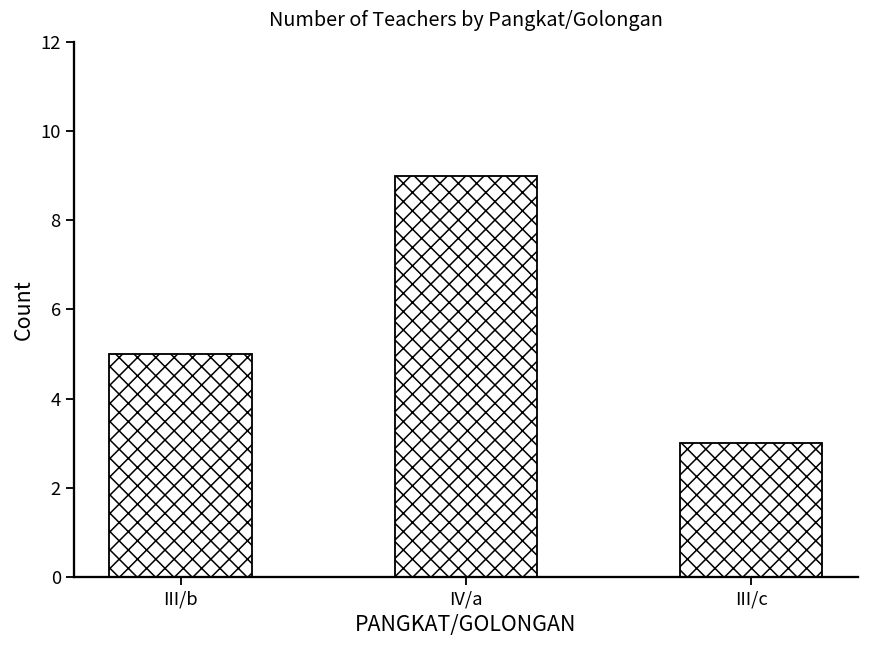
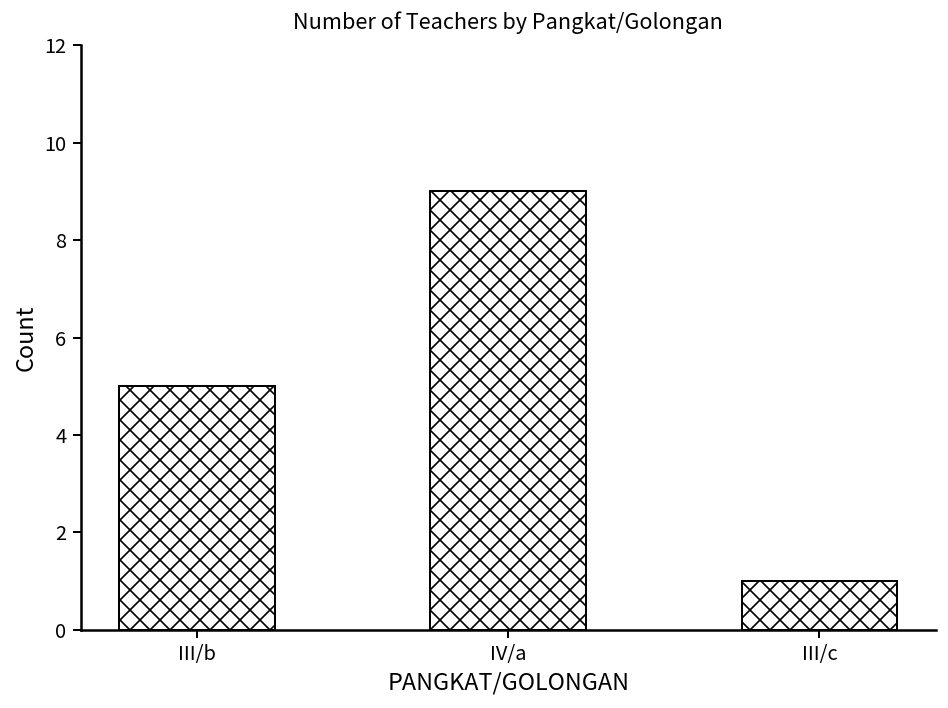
  {
    "III/b": 5,
    "IV/a": 9,
-   "III/c": 3
+   "III/c": 1
  }
